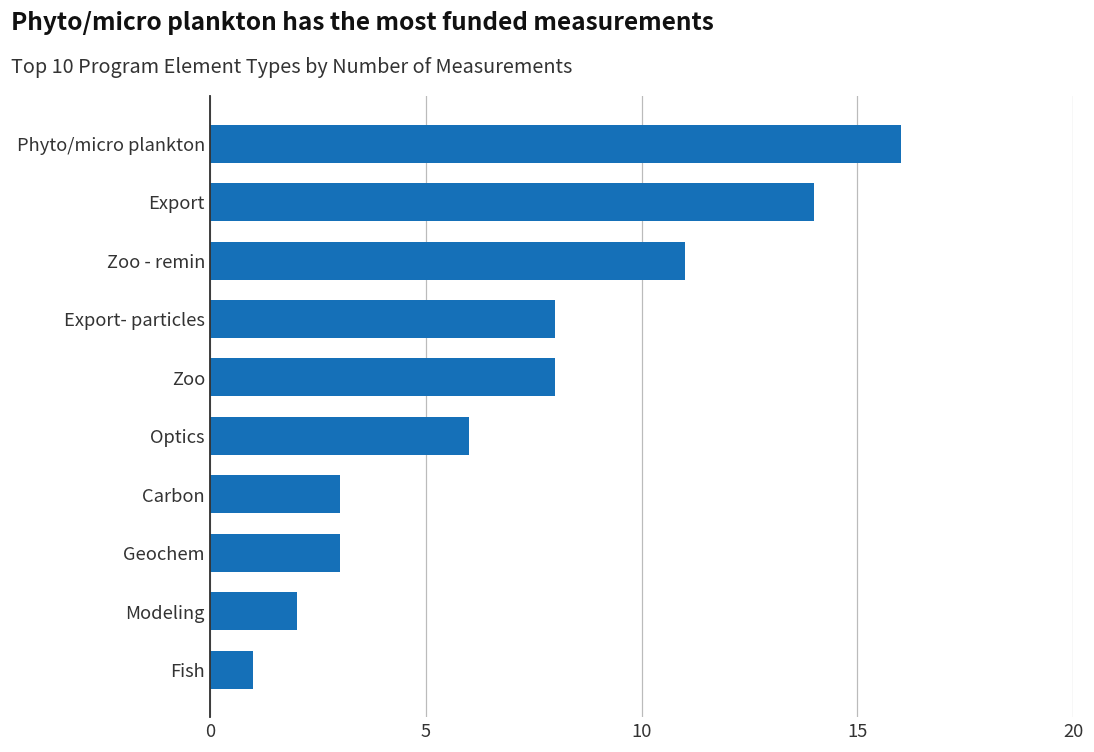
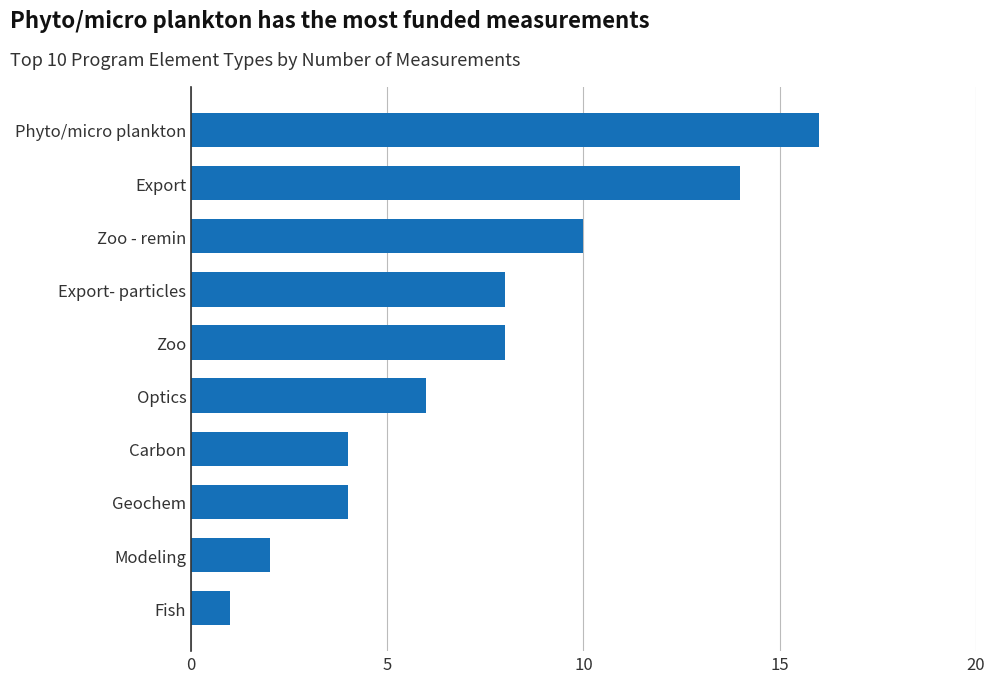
  {
    "Phyto/micro plankton": 16,
    "Export": 14,
-   "Zoo - remin": 11,
+   "Zoo - remin": 10,
    "Export- particles": 8,
    "Zoo": 8,
    "Optics": 6,
-   "Carbon": 3,
-   "Geochem": 3,
+   "Carbon": 4,
+   "Geochem": 4,
    "Modeling": 2,
    "Fish": 1
  }
